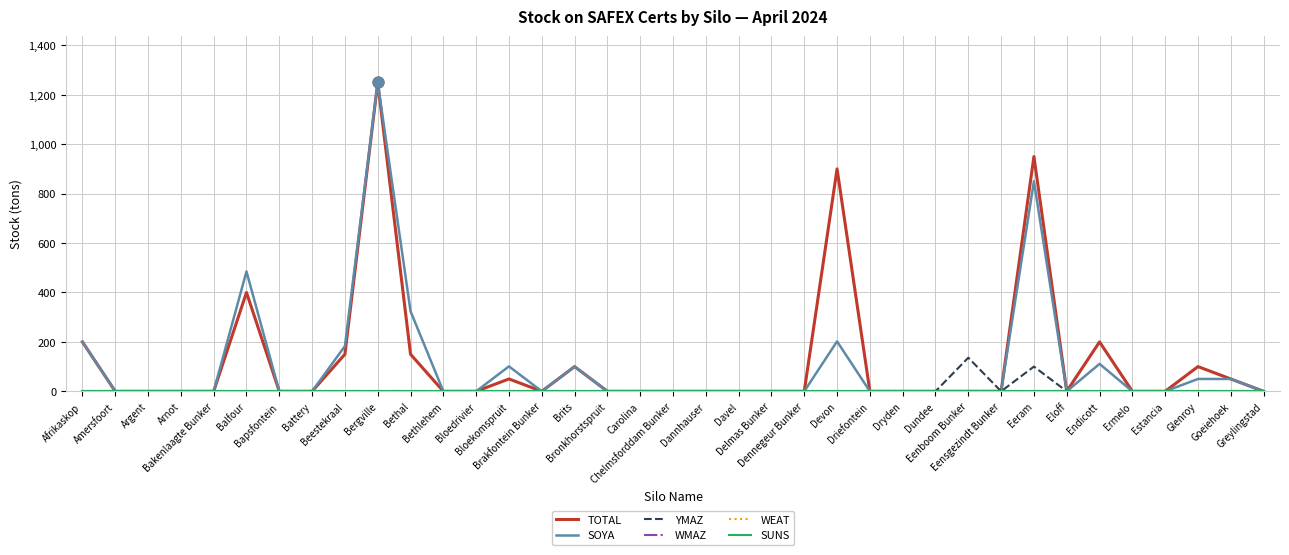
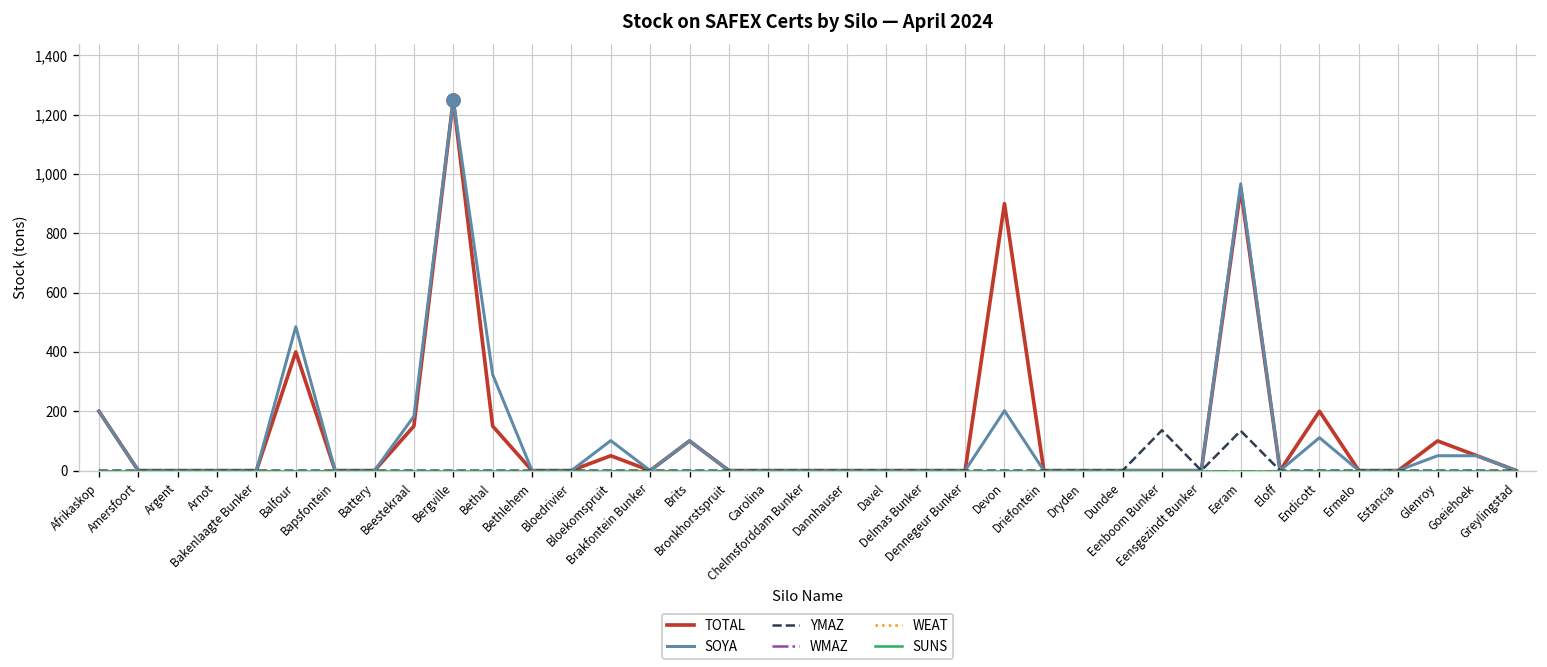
  {
    "SOYA": {
      "Balfour": 490,
      "Beestekraal": 180,
      "Bethal": 320,
      "Bloekomspruit": 100,
      "Devon": 200,
-     "Eeram": 850,
+     "Eeram": 970,
      "Endicott": 110,
      "Glenroy": 50
    },
    "YMAZ": {
      "Eenboom Bunker": 140,
-     "Eeram": 100
+     "Eeram": 130
    },
    "SUNS": {
      "Eeram": 0
    }
  }
